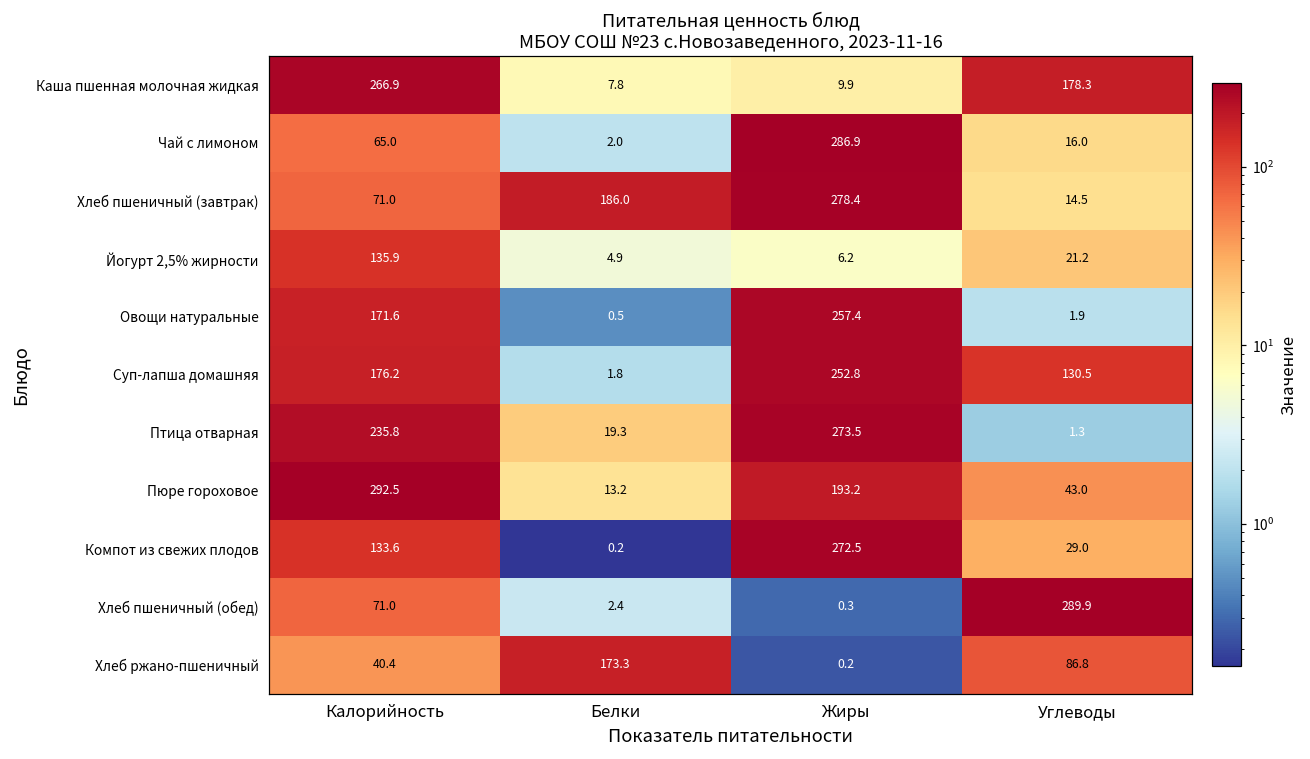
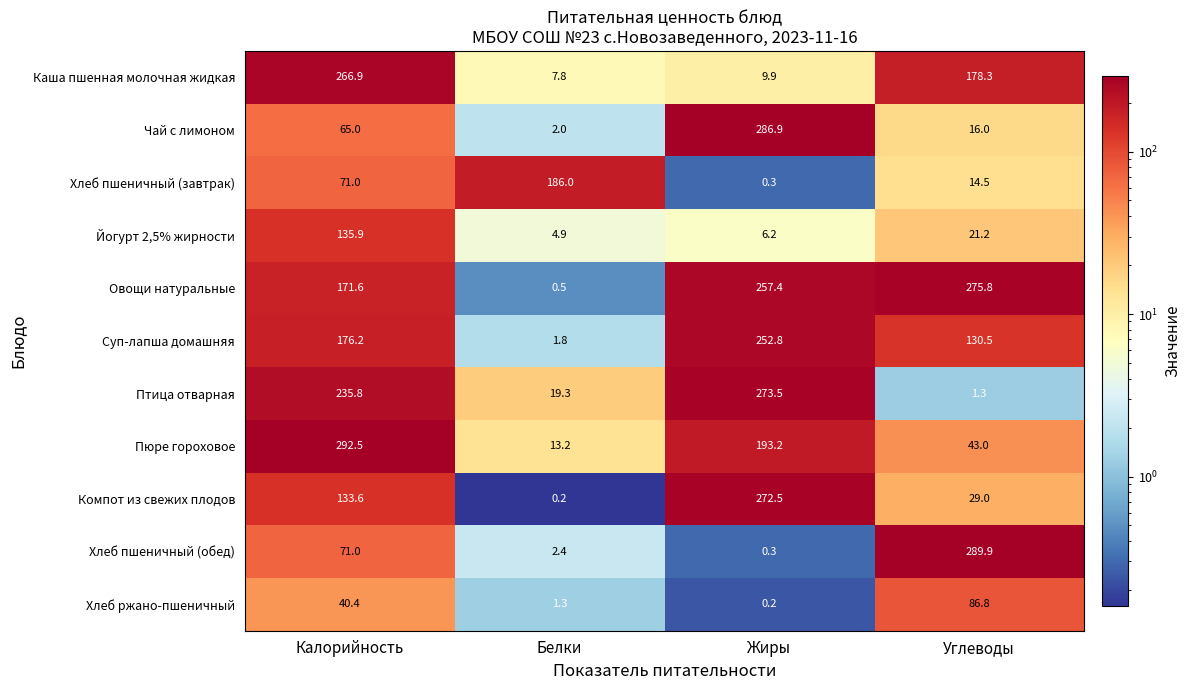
  {
    "Каша пшенная молочная жидкая": {
      "Калорийность": 266.9,
      "Белки": 7.8,
      "Жиры": 9.9,
      "Углеводы": 178.3
    },
    "Чай с лимоном": {
      "Калорийность": 65.0,
      "Белки": 2.0,
      "Жиры": 286.9,
      "Углеводы": 16.0
    },
    "Хлеб пшеничный (завтрак)": {
      "Калорийность": 71.0,
      "Белки": 186.0,
-     "Жиры": 278.4,
+     "Жиры": 0.3,
      "Углеводы": 14.5
    },
    "Йогурт 2,5% жирности": {
      "Калорийность": 135.9,
      "Белки": 4.9,
      "Жиры": 6.2,
      "Углеводы": 21.2
    },
    "Овощи натуральные": {
      "Калорийность": 171.6,
      "Белки": 0.5,
      "Жиры": 257.4,
-     "Углеводы": 1.9
+     "Углеводы": 275.8
    },
    "Суп-лапша домашняя": {
      "Калорийность": 176.2,
      "Белки": 1.8,
      "Жиры": 252.8,
      "Углеводы": 130.5
    },
    "Птица отварная": {
      "Калорийность": 235.8,
      "Белки": 19.3,
      "Жиры": 273.5,
      "Углеводы": 1.3
    },
    "Пюре гороховое": {
      "Калорийность": 292.5,
      "Белки": 13.2,
      "Жиры": 193.2,
      "Углеводы": 43.0
    },
    "Компот из свежих плодов": {
      "Калорийность": 133.6,
      "Белки": 0.2,
      "Жиры": 272.5,
      "Углеводы": 29.0
    },
    "Хлеб пшеничный (обед)": {
      "Калорийность": 71.0,
      "Белки": 2.4,
      "Жиры": 0.3,
      "Углеводы": 289.9
    },
    "Хлеб ржано-пшеничный": {
      "Калорийность": 40.4,
-     "Белки": 173.3,
+     "Белки": 1.3,
      "Жиры": 0.2,
      "Углеводы": 86.8
    }
  }
